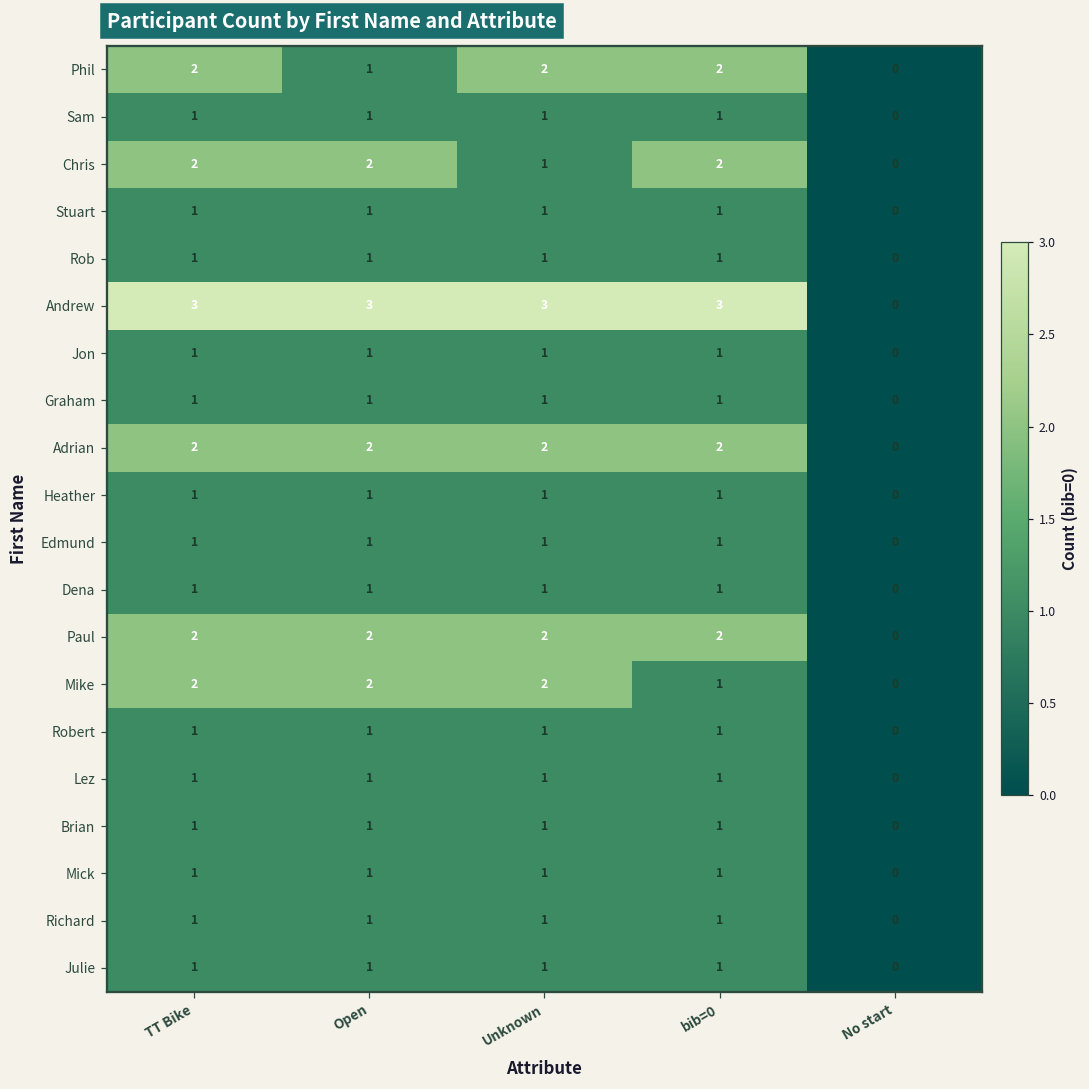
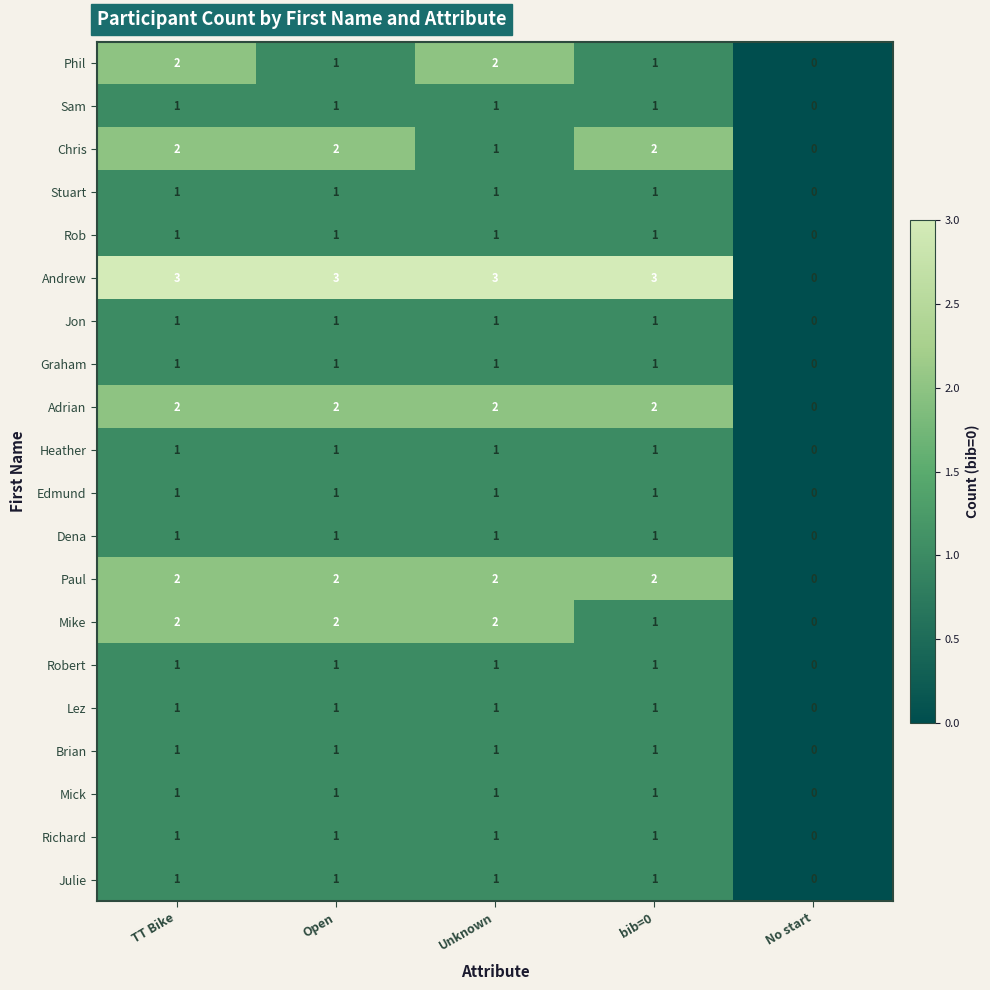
  {
    "Phil": {
      "TT Bike": 2,
      "Open": 1,
      "Unknown": 2,
-     "bib=0": 2
+     "bib=0": 1
    },
    "Sam": {
      "TT Bike": 1,
      "Open": 1,
      "Unknown": 1,
      "bib=0": 1
    },
    "Chris": {
      "TT Bike": 2,
      "Open": 2,
      "Unknown": 1,
      "bib=0": 2
    },
    "Stuart": {
      "TT Bike": 1,
      "Open": 1,
      "Unknown": 1,
      "bib=0": 1
    },
    "Rob": {
      "TT Bike": 1,
      "Open": 1,
      "Unknown": 1,
      "bib=0": 1
    },
    "Andrew": {
      "TT Bike": 3,
      "Open": 3,
      "Unknown": 3,
      "bib=0": 3
    },
    "Jon": {
      "TT Bike": 1,
      "Open": 1,
      "Unknown": 1,
      "bib=0": 1
    },
    "Graham": {
      "TT Bike": 1,
      "Open": 1,
      "Unknown": 1,
      "bib=0": 1
    },
    "Adrian": {
      "TT Bike": 2,
      "Open": 2,
      "Unknown": 2,
      "bib=0": 2
    },
    "Heather": {
      "TT Bike": 1,
      "Open": 1,
      "Unknown": 1,
      "bib=0": 1
    },
    "Edmund": {
      "TT Bike": 1,
      "Open": 1,
      "Unknown": 1,
      "bib=0": 1
    },
    "Dena": {
      "TT Bike": 1,
      "Open": 1,
      "Unknown": 1,
      "bib=0": 1
    },
    "Paul": {
      "TT Bike": 2,
      "Open": 2,
      "Unknown": 2,
      "bib=0": 2
    },
    "Mike": {
      "TT Bike": 2,
      "Open": 2,
      "Unknown": 2,
      "bib=0": 1
    },
    "Robert": {
      "TT Bike": 1,
      "Open": 1,
      "Unknown": 1,
      "bib=0": 1
    },
    "Lez": {
      "TT Bike": 1,
      "Open": 1,
      "Unknown": 1,
      "bib=0": 1
    },
    "Brian": {
      "TT Bike": 1,
      "Open": 1,
      "Unknown": 1,
      "bib=0": 1
    },
    "Mick": {
      "TT Bike": 1,
      "Open": 1,
      "Unknown": 1,
      "bib=0": 1
    },
    "Richard": {
      "TT Bike": 1,
      "Open": 1,
      "Unknown": 1,
      "bib=0": 1
    },
    "Julie": {
      "TT Bike": 1,
      "Open": 1,
      "Unknown": 1,
      "bib=0": 1
    }
  }
